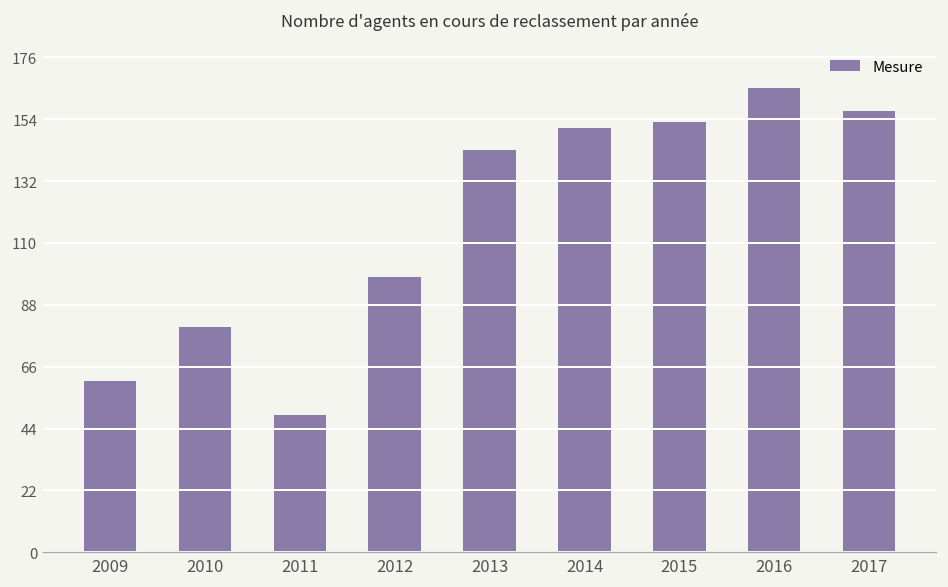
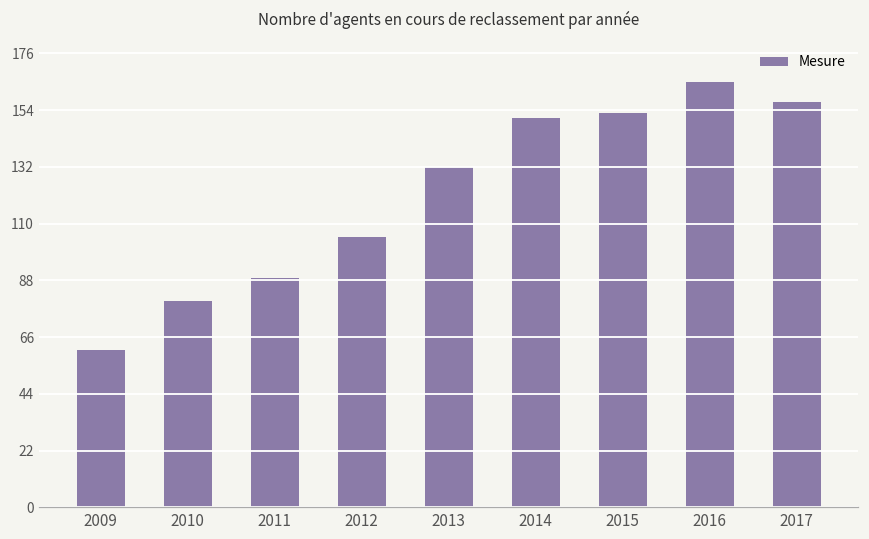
  {
    "2009": 61,
    "2010": 80,
-   "2011": 49,
-   "2012": 98,
-   "2013": 143,
+   "2011": 89,
+   "2012": 105,
+   "2013": 132,
    "2014": 151,
    "2015": 153,
    "2016": 165,
    "2017": 157
  }
